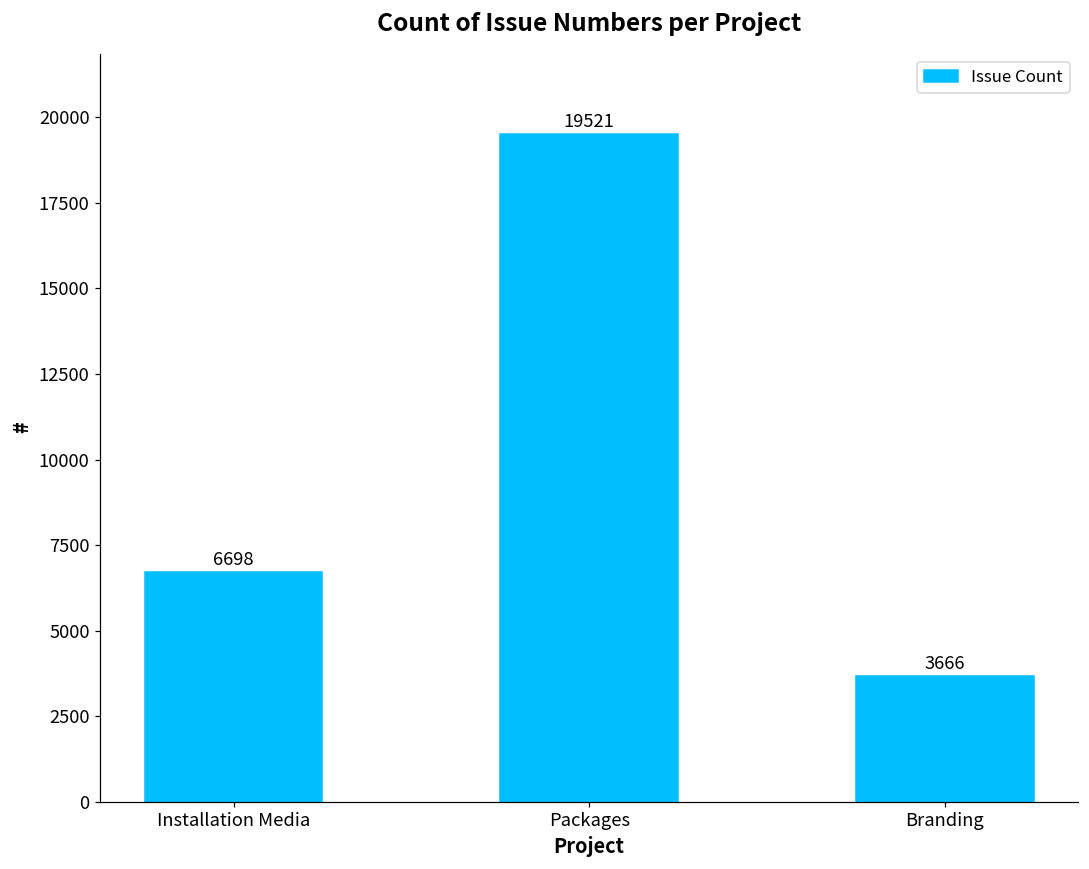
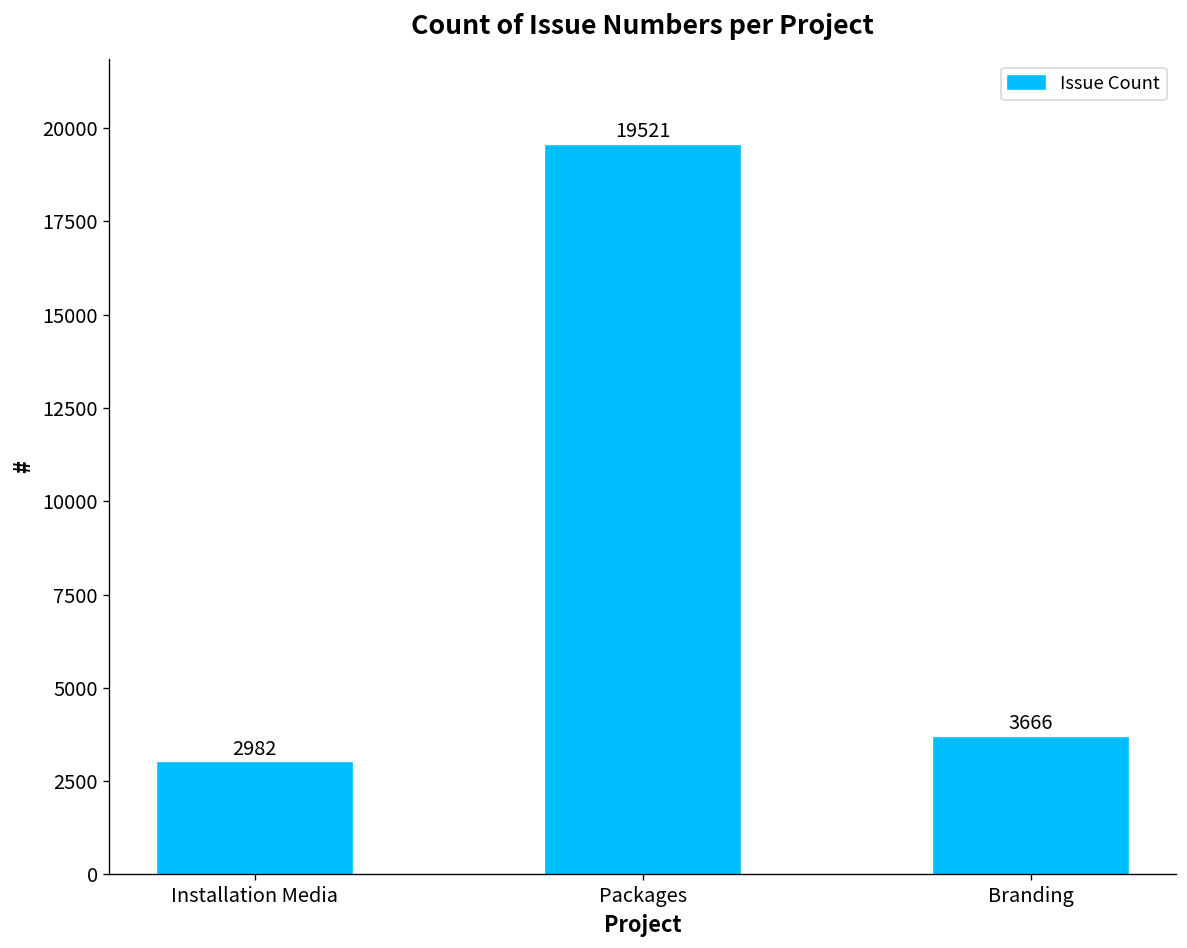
  {
-   "Installation Media": 6698,
+   "Installation Media": 2982,
    "Packages": 19521,
    "Branding": 3666
  }
